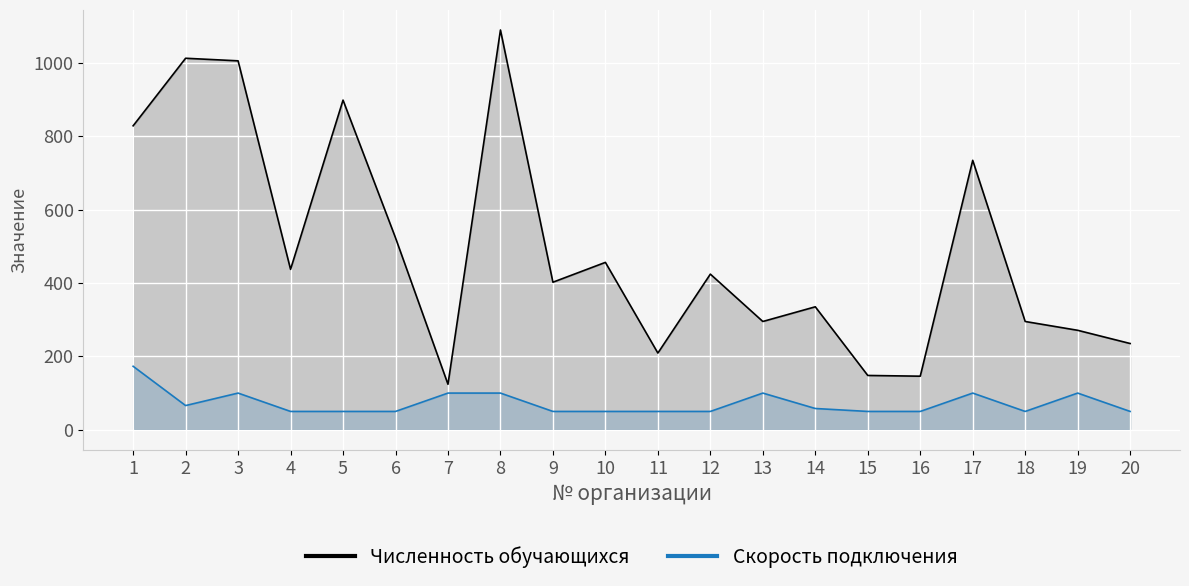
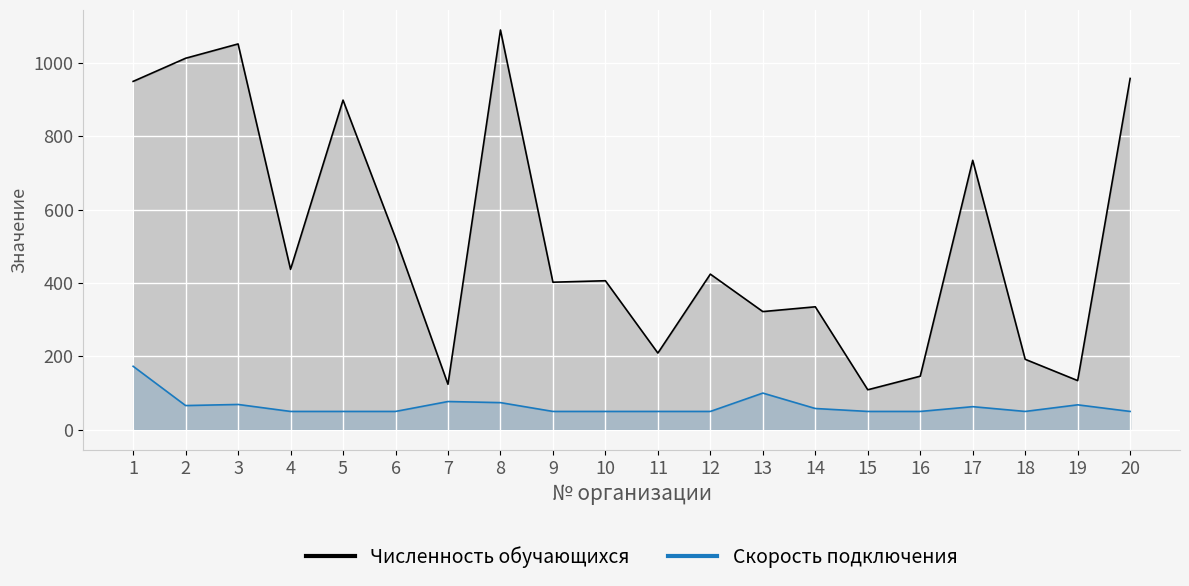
  {
    "Численность обучающихся": {
-     "1": 830,
+     "1": 950,
      "2": 1010,
-     "3": 1010,
+     "3": 1050,
      "4": 440,
      "5": 900,
      "6": 520,
      "7": 120,
      "8": 1090,
      "9": 400,
-     "10": 460,
+     "10": 410,
      "11": 210,
      "12": 420,
-     "13": 300,
+     "13": 320,
      "14": 340,
-     "15": 150,
+     "15": 110,
      "16": 150,
      "17": 730,
-     "18": 300,
-     "19": 270,
-     "20": 240
+     "18": 190,
+     "19": 130,
+     "20": 960
    },
    "Скорость подключения": {
      "1": 170,
      "2": 70,
-     "3": 100,
+     "3": 70,
      "4": 50,
      "5": 50,
      "6": 50,
-     "7": 100,
-     "8": 100,
+     "7": 80,
+     "8": 70,
      "9": 50,
      "10": 50,
      "11": 50,
      "12": 50,
      "13": 100,
      "14": 60,
      "15": 50,
      "16": 50,
-     "17": 100,
+     "17": 60,
      "18": 50,
-     "19": 100,
+     "19": 70,
      "20": 50
    }
  }
